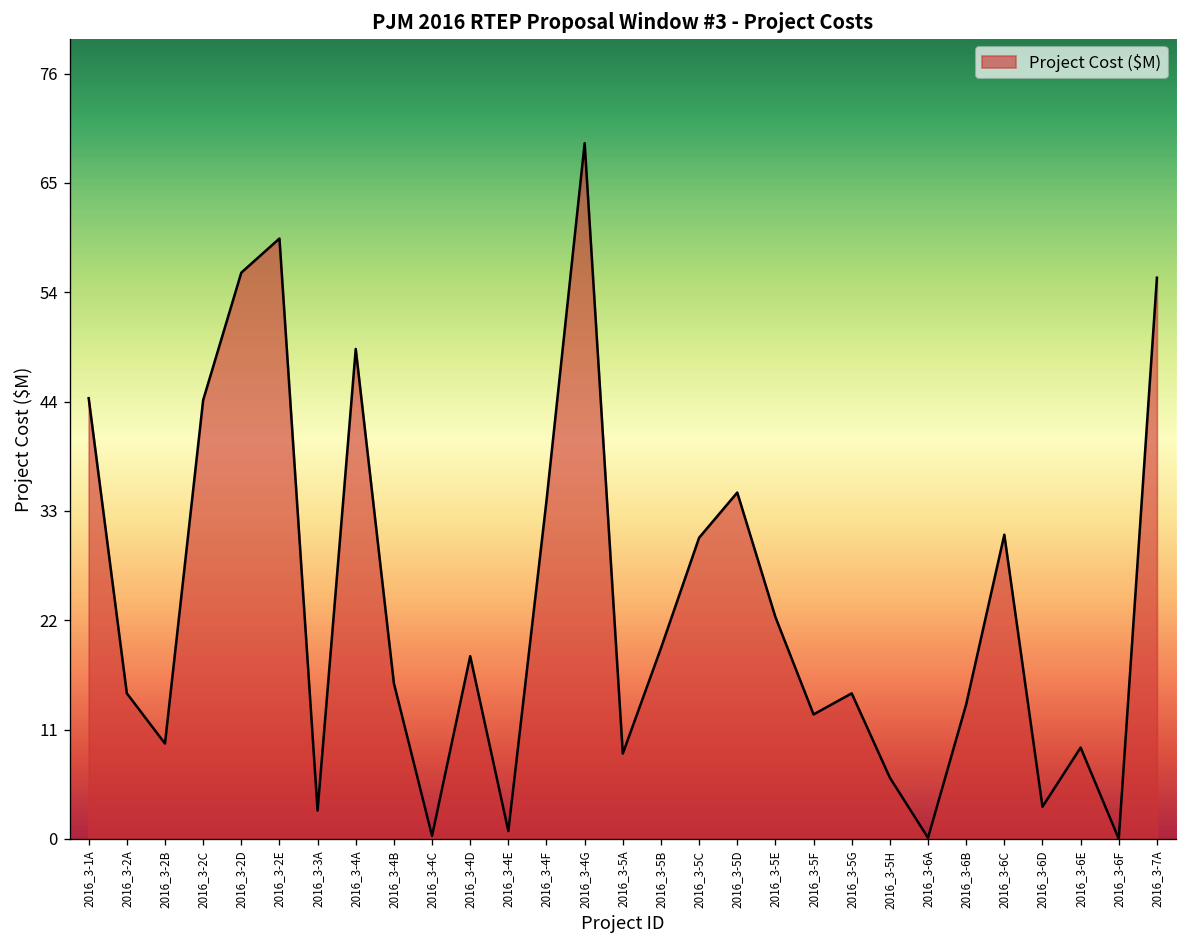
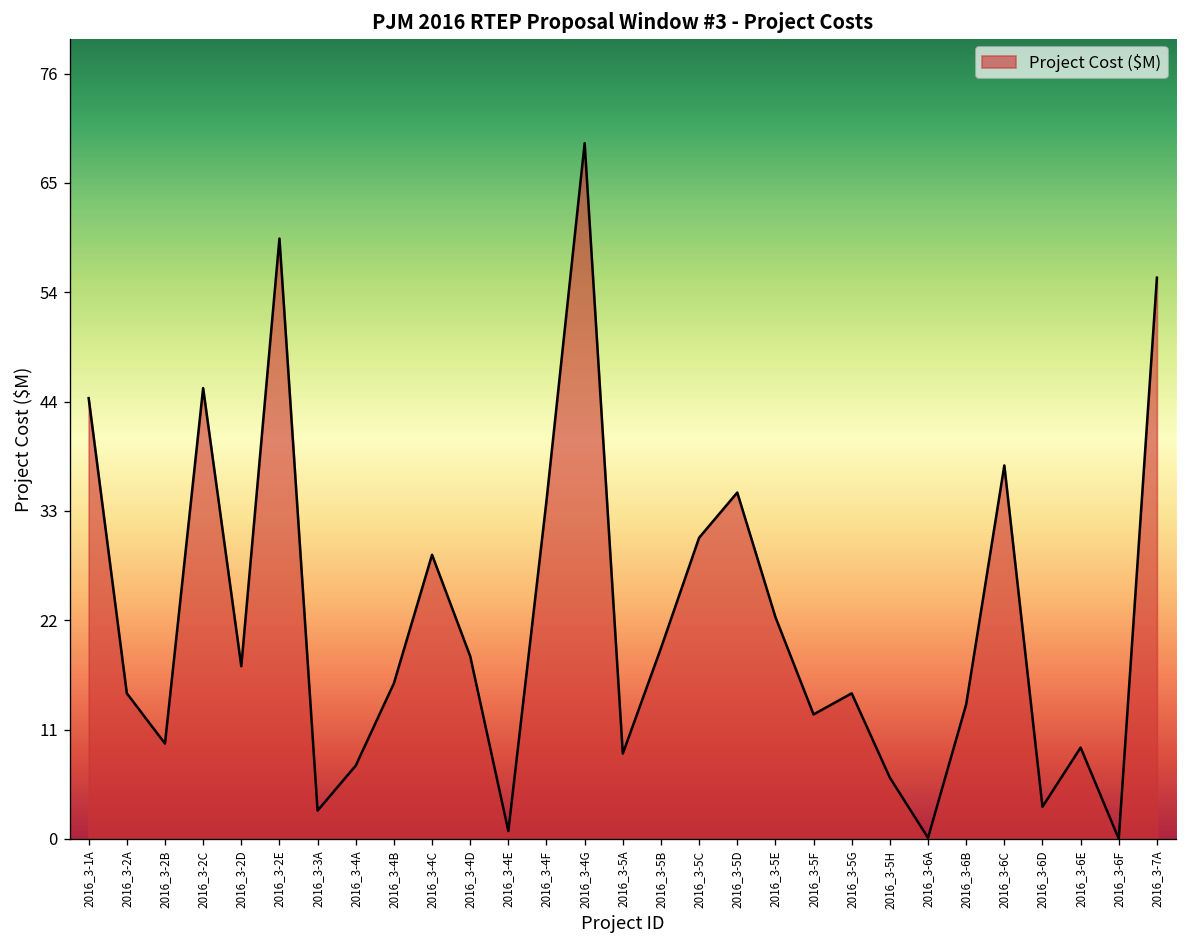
  {
    "2016_3-1A": 44,
    "2016_3-2A": 15,
    "2016_3-2B": 10,
-   "2016_3-2C": 44,
-   "2016_3-2D": 56,
+   "2016_3-2C": 45,
+   "2016_3-2D": 17,
    "2016_3-2E": 60,
    "2016_3-3A": 3,
-   "2016_3-4A": 49,
+   "2016_3-4A": 7,
    "2016_3-4B": 16,
-   "2016_3-4C": 0,
+   "2016_3-4C": 28,
    "2016_3-4D": 18,
    "2016_3-4E": 1,
    "2016_3-4F": 34,
    "2016_3-4G": 69,
    "2016_3-5A": 9,
    "2016_3-5B": 19,
    "2016_3-5C": 30,
    "2016_3-5D": 35,
    "2016_3-5E": 22,
    "2016_3-5F": 12,
    "2016_3-5G": 15,
    "2016_3-5H": 6,
    "2016_3-6A": 0,
    "2016_3-6B": 13,
-   "2016_3-6C": 30,
+   "2016_3-6C": 37,
    "2016_3-6D": 3,
    "2016_3-6E": 9,
    "2016_3-6F": 0,
    "2016_3-7A": 56
  }
